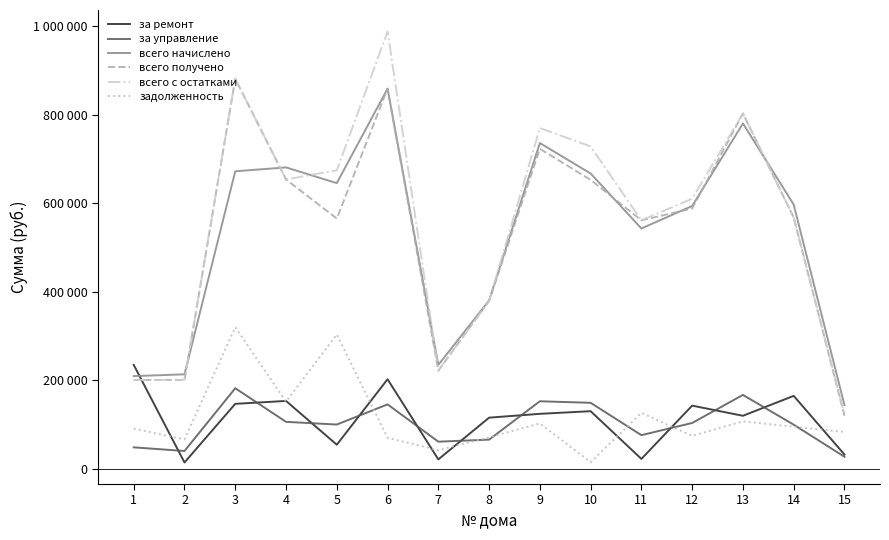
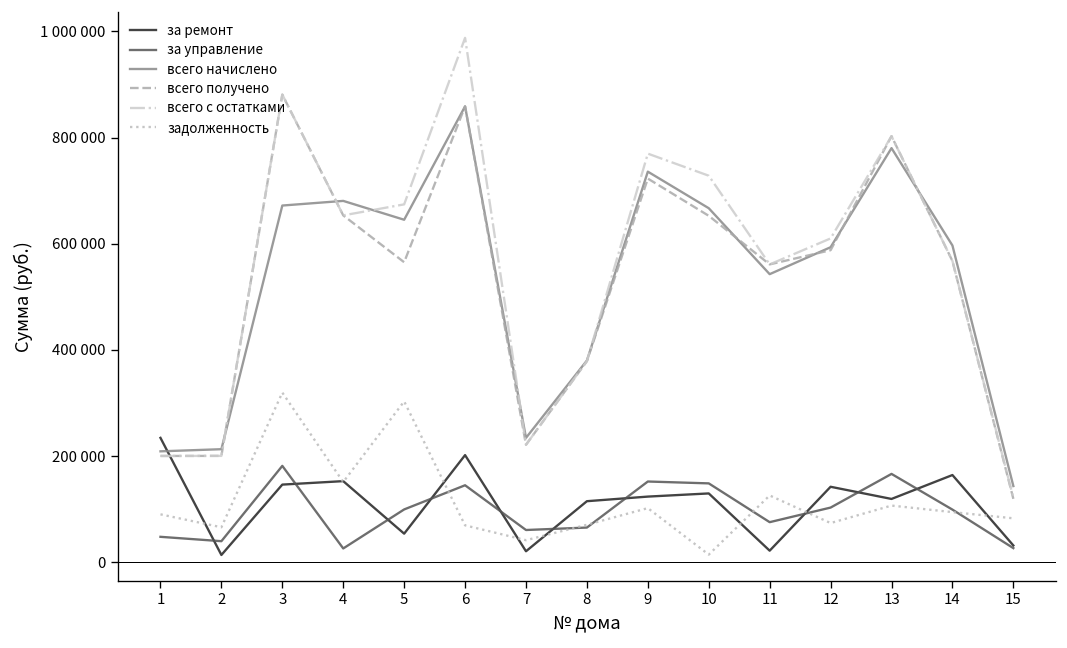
  {
    "за ремонт": {
      "1": 230000,
      "2": 10000,
      "3": 150000,
      "5": 50000,
      "6": 200000,
      "7": 20000,
      "8": 110000,
      "9": 120000,
      "10": 130000,
      "11": 20000,
      "12": 140000,
      "13": 120000,
      "14": 160000
    },
    "за управление": {
      "1": 50000,
      "2": 40000,
      "3": 180000,
-     "4": 110000,
+     "4": 30000,
      "5": 100000,
      "6": 140000,
      "7": 60000,
      "9": 150000,
      "10": 150000,
      "11": 80000,
      "12": 100000,
      "13": 170000
    }
  }
